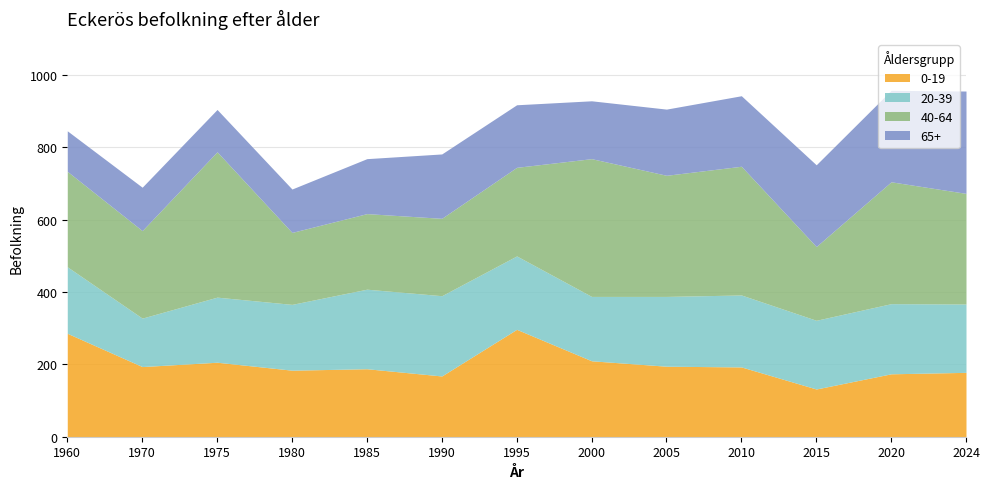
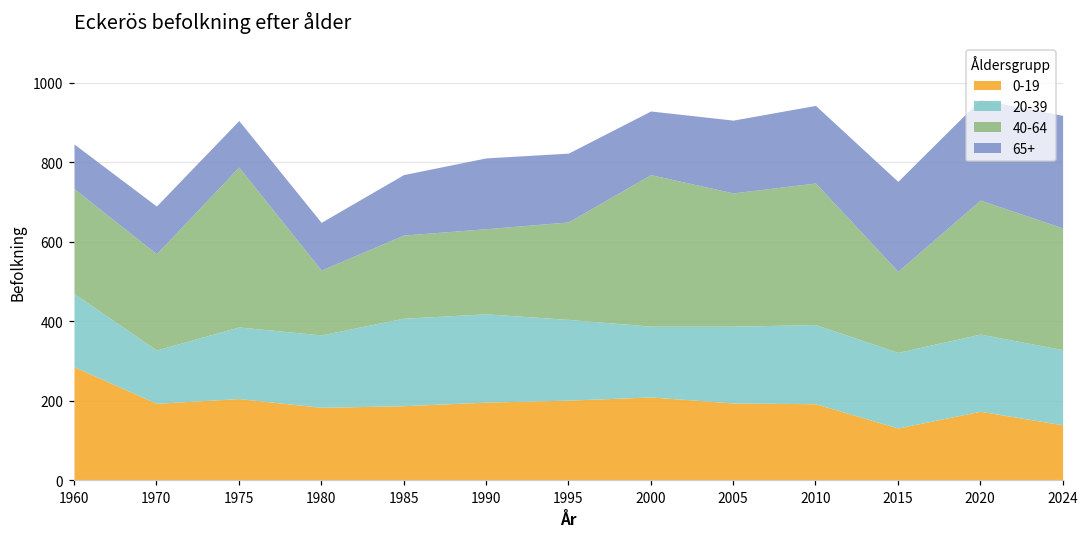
  {
    "0-19": {
      "1960": 290,
      "1970": 190,
      "1975": 210,
      "1980": 180,
      "1985": 190,
-     "1990": 170,
-     "1995": 300,
+     "1990": 200,
+     "1995": 200,
      "2000": 210,
      "2005": 200,
      "2010": 190,
      "2015": 130,
      "2020": 170,
-     "2024": 180
+     "2024": 140
    },
    "40-64": {
      "1960": 260,
      "1970": 240,
      "1975": 400,
-     "1980": 200,
+     "1980": 160,
      "1985": 210,
      "1990": 210,
      "1995": 250,
      "2000": 380,
      "2005": 340,
      "2010": 360,
      "2015": 200,
      "2020": 340,
      "2024": 310
    }
  }
